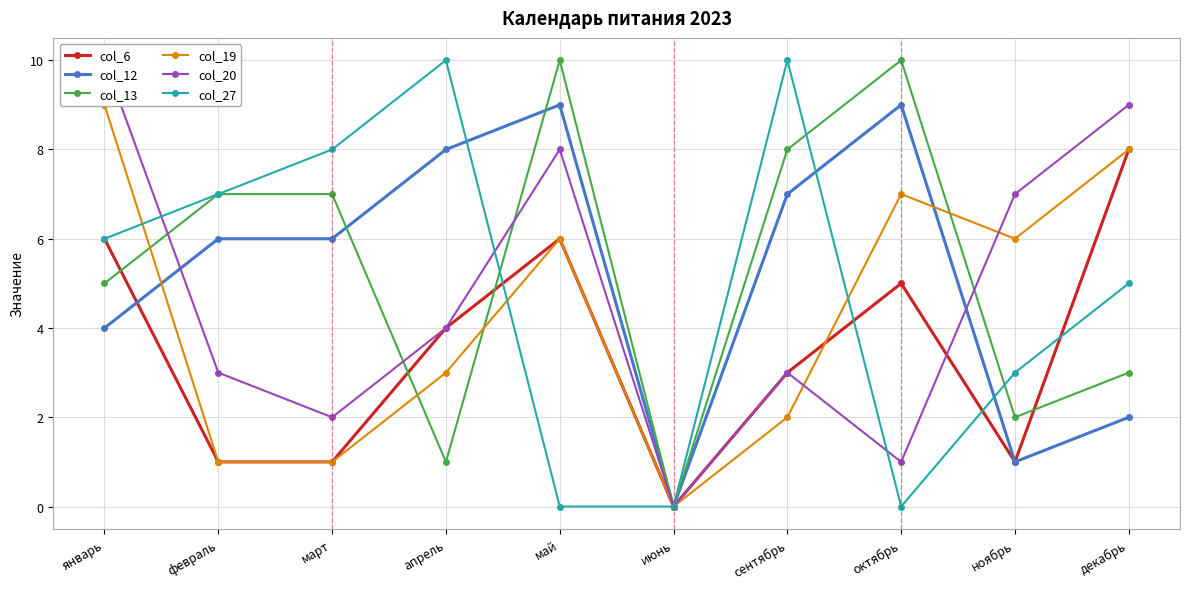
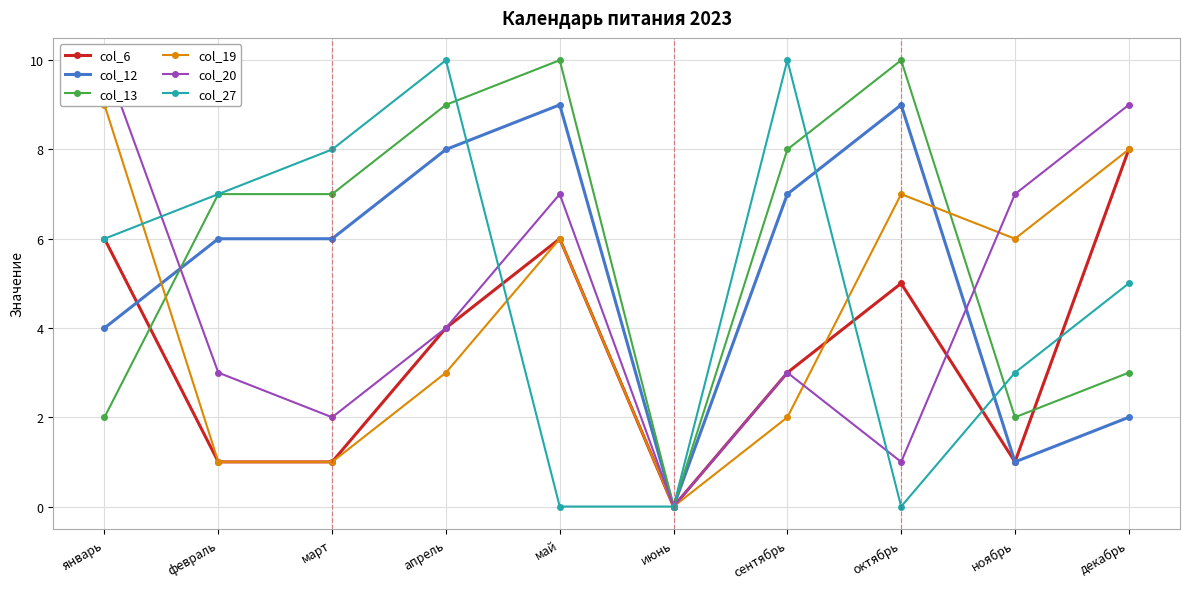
  {
    "col_6": {
      "октябрь": 5
    },
    "col_12": {
      "январь": 4,
      "февраль": 6,
      "март": 6,
      "апрель": 8,
      "май": 9,
      "сентябрь": 7,
      "октябрь": 9,
      "декабрь": 2
    },
    "col_13": {
-     "январь": 5,
+     "январь": 2,
      "март": 7,
-     "апрель": 1,
+     "апрель": 9,
      "май": 10,
      "сентябрь": 8,
      "октябрь": 10,
      "ноябрь": 2,
      "декабрь": 3
    },
    "col_19": {
      "апрель": 3,
      "сентябрь": 2,
      "октябрь": 7,
      "ноябрь": 6
    },
    "col_20": {
      "февраль": 3,
      "март": 2,
-     "май": 8,
+     "май": 7,
      "октябрь": 1,
      "ноябрь": 7,
      "декабрь": 9
    },
    "col_27": {
      "март": 8,
      "апрель": 10,
      "май": 0,
      "сентябрь": 10,
      "октябрь": 0,
      "ноябрь": 3,
      "декабрь": 5
    }
  }
